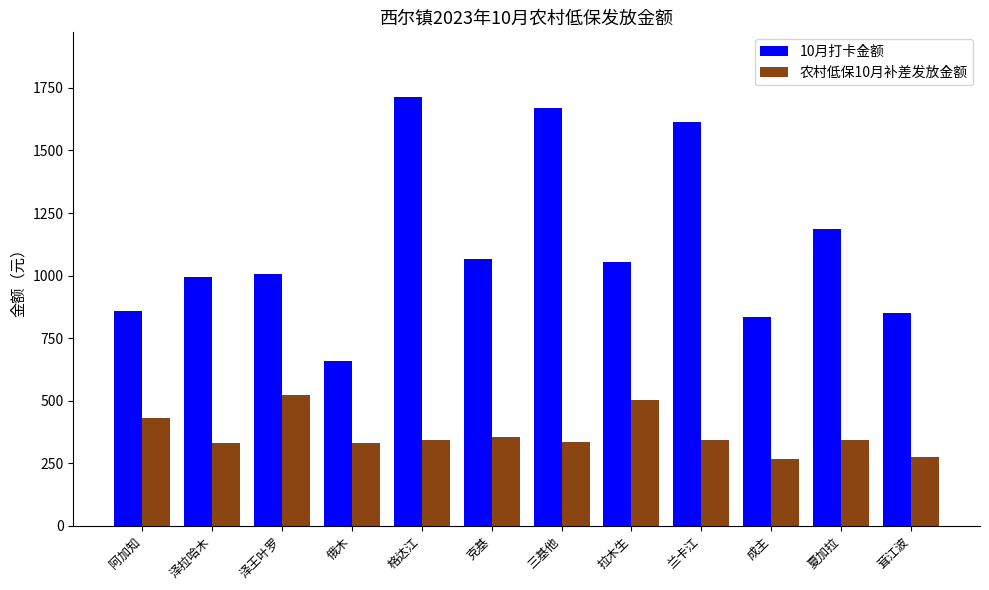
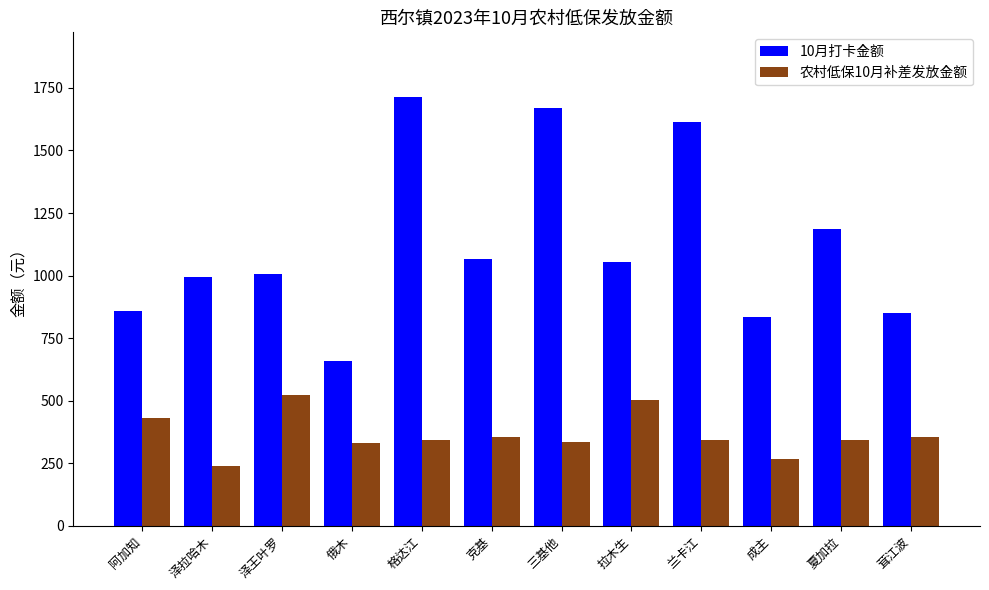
  {
    "10月打卡金额": {
      "阿加知": 860,
      "泽拉哈木": 1000,
      "泽王叶罗": 1010,
      "俄木": 660,
      "格达江": 1720,
      "克基": 1070,
      "三基他": 1670,
      "拉木生": 1060,
      "兰卡江": 1620,
      "成主": 830,
      "夏加拉": 1190,
      "茸江波": 850
    },
    "农村低保10月补差发放金额": {
      "阿加知": 430,
-     "泽拉哈木": 330,
+     "泽拉哈木": 240,
      "泽王叶罗": 520,
      "俄木": 330,
      "格达江": 340,
      "克基": 360,
      "三基他": 330,
      "拉木生": 500,
      "兰卡江": 340,
      "成主": 270,
      "夏加拉": 340,
-     "茸江波": 270
+     "茸江波": 360
    }
  }
